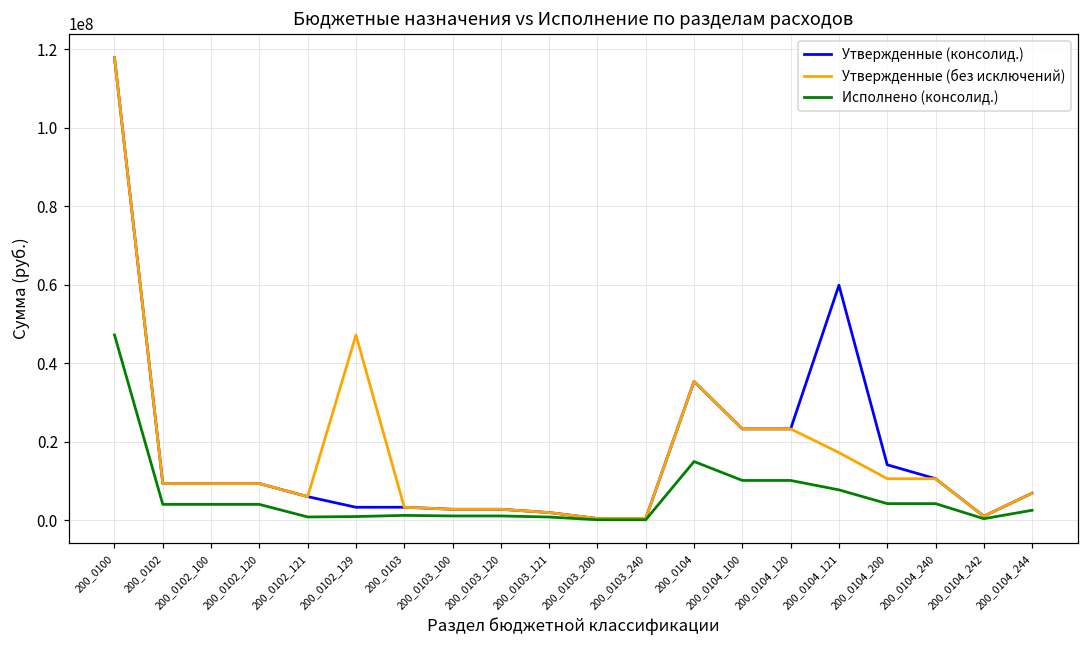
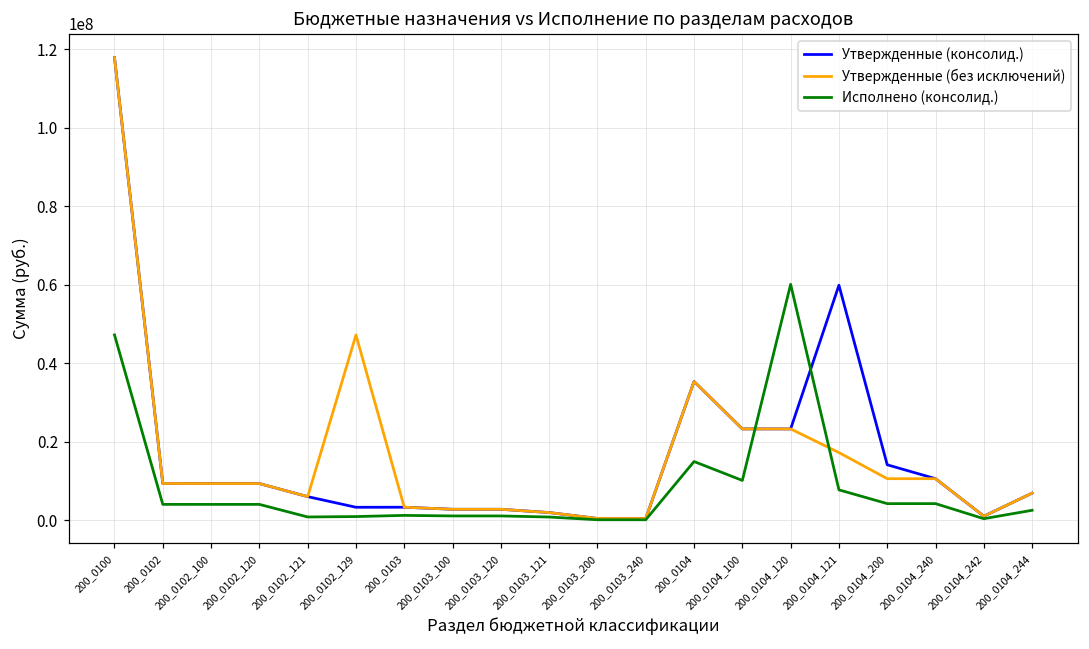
  {
    "Утвержденные (консолид.)": {
      "200_0102_129": 3000000,
      "200_0104_121": 60000000,
      "200_0104_200": 14000000
    },
    "Утвержденные (без исключений)": {
      "200_0102_129": 47000000,
      "200_0104_121": 17000000,
      "200_0104_200": 11000000
    },
    "Исполнено (консолид.)": {
      "200_0100": 47000000,
      "200_0102": 4000000,
      "200_0102_100": 4000000,
      "200_0102_120": 4000000,
      "200_0102_121": 1000000,
      "200_0102_129": 1000000,
      "200_0103": 1000000,
      "200_0103_100": 1000000,
      "200_0103_120": 1000000,
      "200_0103_121": 1000000,
      "200_0104": 15000000,
      "200_0104_100": 10000000,
-     "200_0104_120": 10000000,
+     "200_0104_120": 60000000,
      "200_0104_121": 8000000,
      "200_0104_200": 4000000,
      "200_0104_240": 4000000,
      "200_0104_244": 3000000
    }
  }
